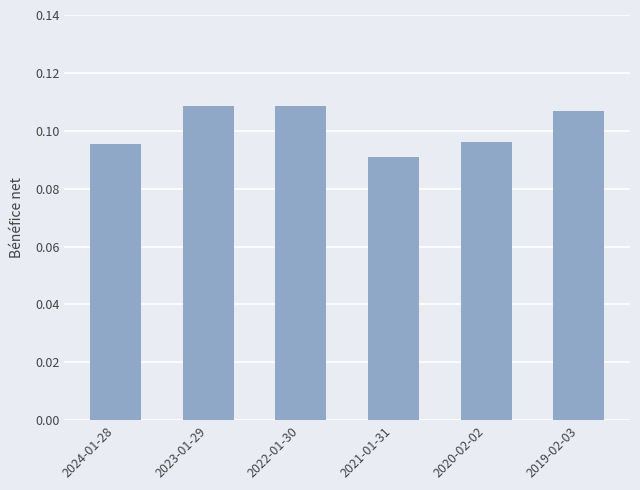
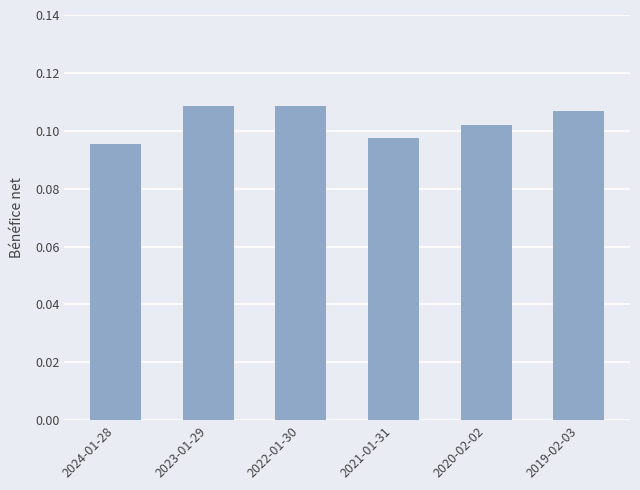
  {
    "2024-01-28": 0.095,
    "2023-01-29": 0.109,
    "2022-01-30": 0.109,
-   "2021-01-31": 0.091,
-   "2020-02-02": 0.096,
+   "2021-01-31": 0.097,
+   "2020-02-02": 0.102,
    "2019-02-03": 0.107
  }
